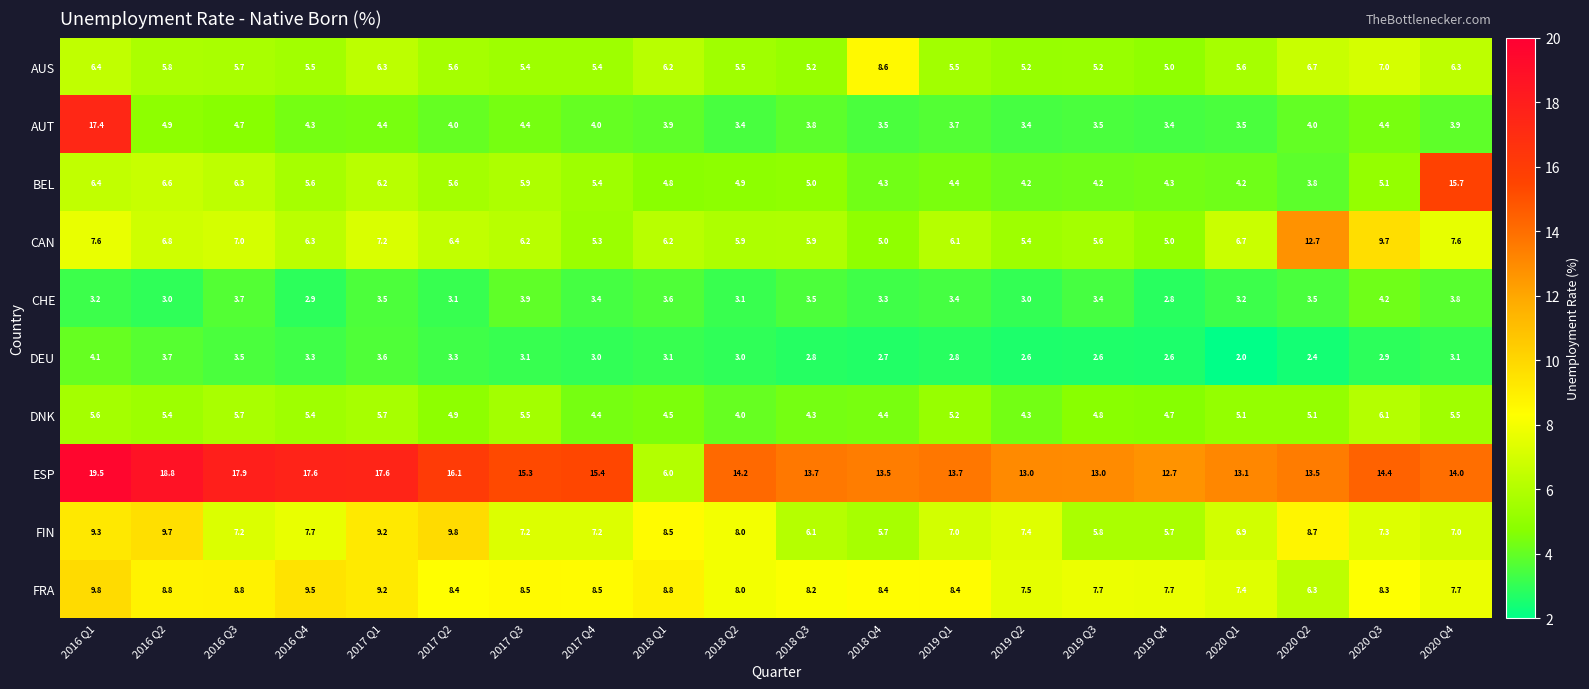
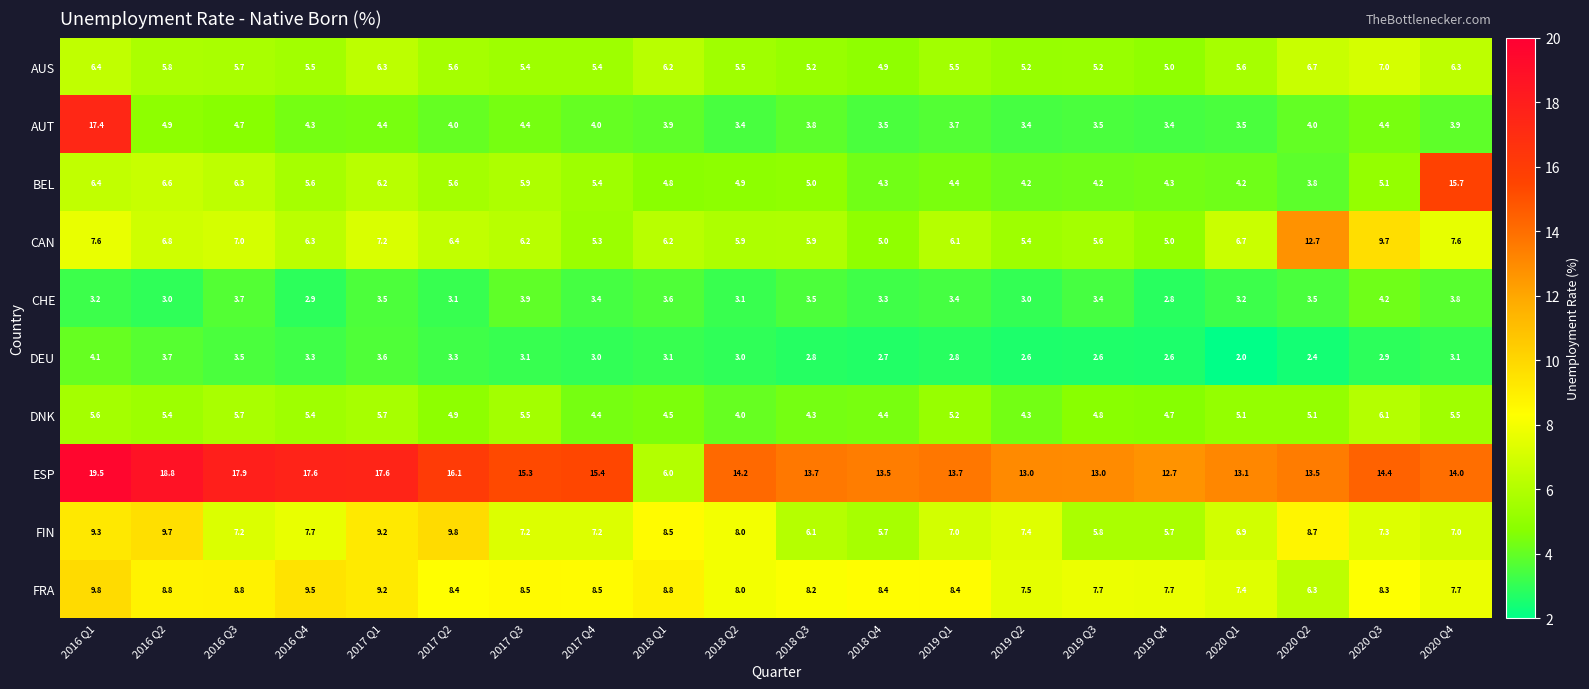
  {
    "AUS": {
      "2016 Q1": 6.4,
      "2016 Q2": 5.8,
      "2016 Q3": 5.7,
      "2016 Q4": 5.5,
      "2017 Q1": 6.3,
      "2017 Q2": 5.6,
      "2017 Q3": 5.4,
      "2017 Q4": 5.4,
      "2018 Q1": 6.2,
      "2018 Q2": 5.5,
      "2018 Q3": 5.2,
-     "2018 Q4": 8.6,
+     "2018 Q4": 4.9,
      "2019 Q1": 5.5,
      "2019 Q2": 5.2,
      "2019 Q3": 5.2,
      "2019 Q4": 5.0,
      "2020 Q1": 5.6,
      "2020 Q2": 6.7,
      "2020 Q3": 7.0,
      "2020 Q4": 6.3
    },
    "AUT": {
      "2016 Q1": 17.4,
      "2016 Q2": 4.9,
      "2016 Q3": 4.7,
      "2016 Q4": 4.3,
      "2017 Q1": 4.4,
      "2017 Q2": 4.0,
      "2017 Q3": 4.4,
      "2017 Q4": 4.0,
      "2018 Q1": 3.9,
      "2018 Q2": 3.4,
      "2018 Q3": 3.8,
      "2018 Q4": 3.5,
      "2019 Q1": 3.7,
      "2019 Q2": 3.4,
      "2019 Q3": 3.5,
      "2019 Q4": 3.4,
      "2020 Q1": 3.5,
      "2020 Q2": 4.0,
      "2020 Q3": 4.4,
      "2020 Q4": 3.9
    },
    "BEL": {
      "2016 Q1": 6.4,
      "2016 Q2": 6.6,
      "2016 Q3": 6.3,
      "2016 Q4": 5.6,
      "2017 Q1": 6.2,
      "2017 Q2": 5.6,
      "2017 Q3": 5.9,
      "2017 Q4": 5.4,
      "2018 Q1": 4.8,
      "2018 Q2": 4.9,
      "2018 Q3": 5.0,
      "2018 Q4": 4.3,
      "2019 Q1": 4.4,
      "2019 Q2": 4.2,
      "2019 Q3": 4.2,
      "2019 Q4": 4.3,
      "2020 Q1": 4.2,
      "2020 Q2": 3.8,
      "2020 Q3": 5.1,
      "2020 Q4": 15.7
    },
    "CAN": {
      "2016 Q1": 7.6,
      "2016 Q2": 6.8,
      "2016 Q3": 7.0,
      "2016 Q4": 6.3,
      "2017 Q1": 7.2,
      "2017 Q2": 6.4,
      "2017 Q3": 6.2,
      "2017 Q4": 5.3,
      "2018 Q1": 6.2,
      "2018 Q2": 5.9,
      "2018 Q3": 5.9,
      "2018 Q4": 5.0,
      "2019 Q1": 6.1,
      "2019 Q2": 5.4,
      "2019 Q3": 5.6,
      "2019 Q4": 5.0,
      "2020 Q1": 6.7,
      "2020 Q2": 12.7,
      "2020 Q3": 9.7,
      "2020 Q4": 7.6
    },
    "CHE": {
      "2016 Q1": 3.2,
      "2016 Q2": 3.0,
      "2016 Q3": 3.7,
      "2016 Q4": 2.9,
      "2017 Q1": 3.5,
      "2017 Q2": 3.1,
      "2017 Q3": 3.9,
      "2017 Q4": 3.4,
      "2018 Q1": 3.6,
      "2018 Q2": 3.1,
      "2018 Q3": 3.5,
      "2018 Q4": 3.3,
      "2019 Q1": 3.4,
      "2019 Q2": 3.0,
      "2019 Q3": 3.4,
      "2019 Q4": 2.8,
      "2020 Q1": 3.2,
      "2020 Q2": 3.5,
      "2020 Q3": 4.2,
      "2020 Q4": 3.8
    },
    "DEU": {
      "2016 Q1": 4.1,
      "2016 Q2": 3.7,
      "2016 Q3": 3.5,
      "2016 Q4": 3.3,
      "2017 Q1": 3.6,
      "2017 Q2": 3.3,
      "2017 Q3": 3.1,
      "2017 Q4": 3.0,
      "2018 Q1": 3.1,
      "2018 Q2": 3.0,
      "2018 Q3": 2.8,
      "2018 Q4": 2.7,
      "2019 Q1": 2.8,
      "2019 Q2": 2.6,
      "2019 Q3": 2.6,
      "2019 Q4": 2.6,
      "2020 Q1": 2.0,
      "2020 Q2": 2.4,
      "2020 Q3": 2.9,
      "2020 Q4": 3.1
    },
    "DNK": {
      "2016 Q1": 5.6,
      "2016 Q2": 5.4,
      "2016 Q3": 5.7,
      "2016 Q4": 5.4,
      "2017 Q1": 5.7,
      "2017 Q2": 4.9,
      "2017 Q3": 5.5,
      "2017 Q4": 4.4,
      "2018 Q1": 4.5,
      "2018 Q2": 4.0,
      "2018 Q3": 4.3,
      "2018 Q4": 4.4,
      "2019 Q1": 5.2,
      "2019 Q2": 4.3,
      "2019 Q3": 4.8,
      "2019 Q4": 4.7,
      "2020 Q1": 5.1,
      "2020 Q2": 5.1,
      "2020 Q3": 6.1,
      "2020 Q4": 5.5
    },
    "ESP": {
      "2016 Q1": 19.5,
      "2016 Q2": 18.8,
      "2016 Q3": 17.9,
      "2016 Q4": 17.6,
      "2017 Q1": 17.6,
      "2017 Q2": 16.1,
      "2017 Q3": 15.3,
      "2017 Q4": 15.4,
      "2018 Q1": 6.0,
      "2018 Q2": 14.2,
      "2018 Q3": 13.7,
      "2018 Q4": 13.5,
      "2019 Q1": 13.7,
      "2019 Q2": 13.0,
      "2019 Q3": 13.0,
      "2019 Q4": 12.7,
      "2020 Q1": 13.1,
      "2020 Q2": 13.5,
      "2020 Q3": 14.4,
      "2020 Q4": 14.0
    },
    "FIN": {
      "2016 Q1": 9.3,
      "2016 Q2": 9.7,
      "2016 Q3": 7.2,
      "2016 Q4": 7.7,
      "2017 Q1": 9.2,
      "2017 Q2": 9.8,
      "2017 Q3": 7.2,
      "2017 Q4": 7.2,
      "2018 Q1": 8.5,
      "2018 Q2": 8.0,
      "2018 Q3": 6.1,
      "2018 Q4": 5.7,
      "2019 Q1": 7.0,
      "2019 Q2": 7.4,
      "2019 Q3": 5.8,
      "2019 Q4": 5.7,
      "2020 Q1": 6.9,
      "2020 Q2": 8.7,
      "2020 Q3": 7.3,
      "2020 Q4": 7.0
    },
    "FRA": {
      "2016 Q1": 9.8,
      "2016 Q2": 8.8,
      "2016 Q3": 8.8,
      "2016 Q4": 9.5,
      "2017 Q1": 9.2,
      "2017 Q2": 8.4,
      "2017 Q3": 8.5,
      "2017 Q4": 8.5,
      "2018 Q1": 8.8,
      "2018 Q2": 8.0,
      "2018 Q3": 8.2,
      "2018 Q4": 8.4,
      "2019 Q1": 8.4,
      "2019 Q2": 7.5,
      "2019 Q3": 7.7,
      "2019 Q4": 7.7,
      "2020 Q1": 7.4,
      "2020 Q2": 6.3,
      "2020 Q3": 8.3,
      "2020 Q4": 7.7
    }
  }
